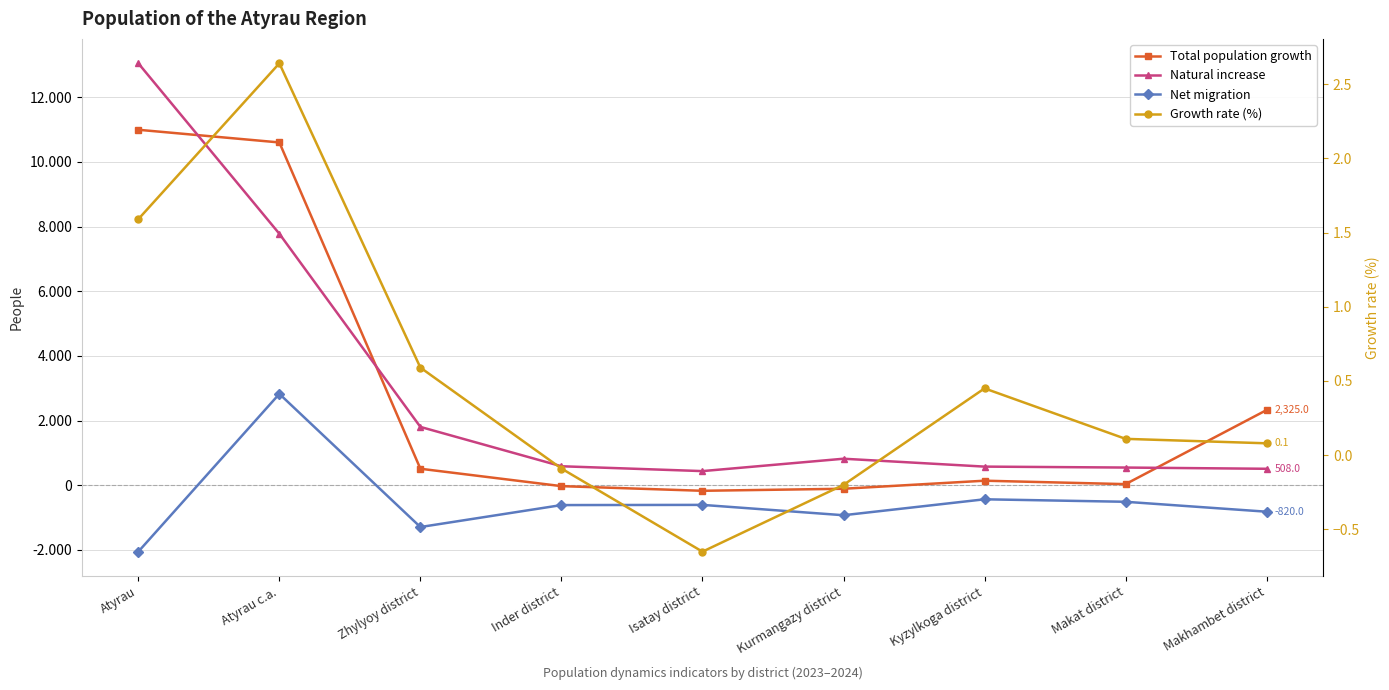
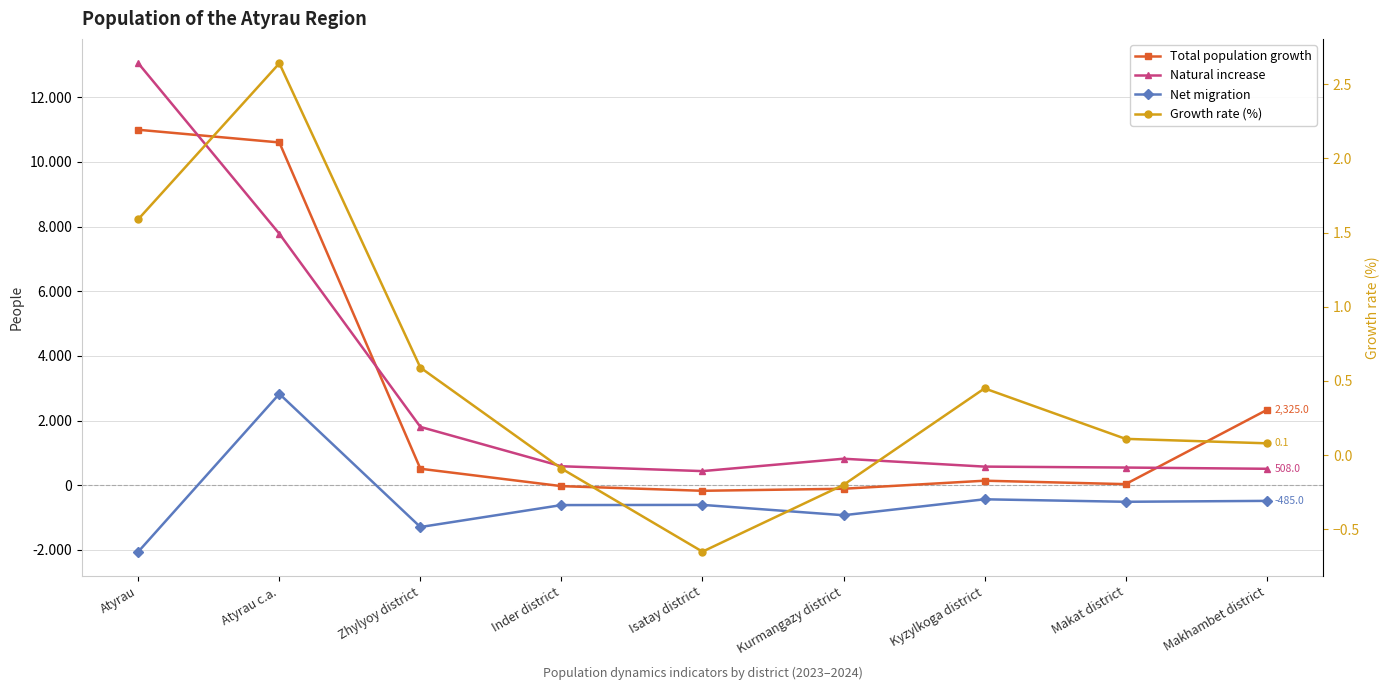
  {
    "Total population growth": {
      "Makhambet district": "2,325.0"
    },
    "Natural increase": {
      "Makhambet district": "508.0"
    },
    "Net migration": {
-     "Makhambet district": "-820.0"
+     "Makhambet district": "-485.0"
    },
    "Growth rate (%)": {
      "Makhambet district": "0.1"
    }
  }
